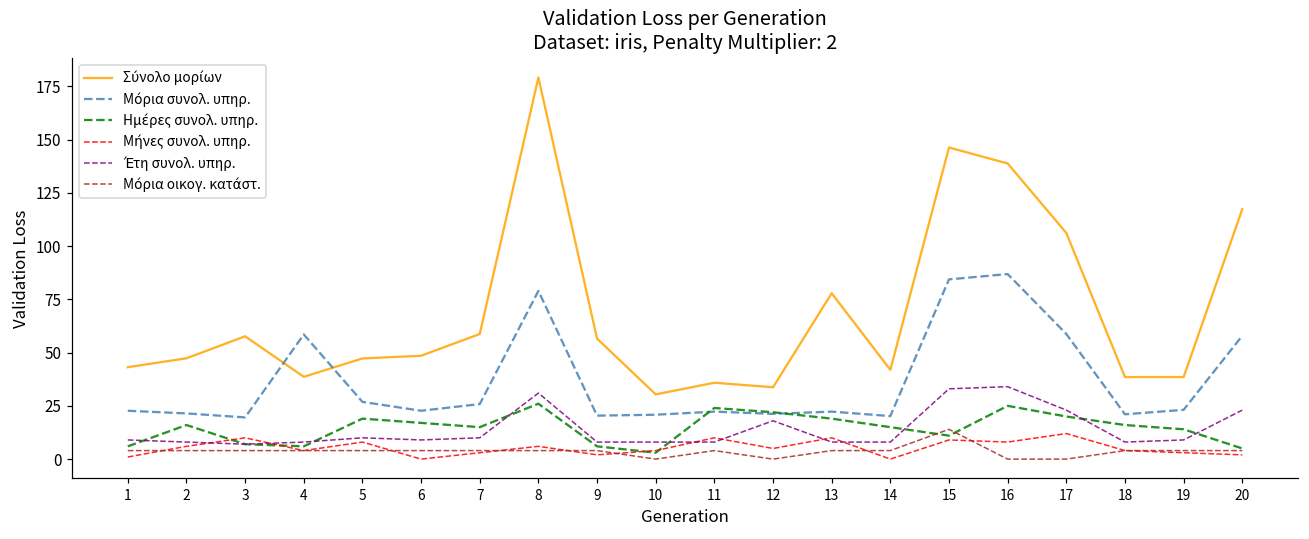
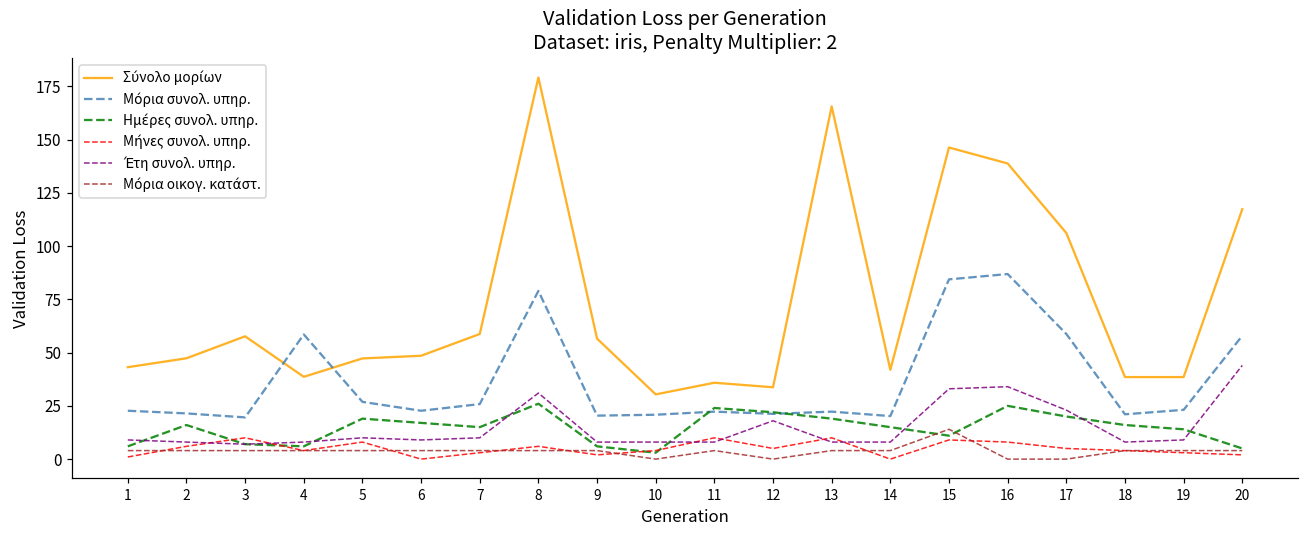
  {
    "Σύνολο μορίων": {
      "1": 43,
      "2": 47,
      "3": 58,
      "4": 39,
      "5": 47,
      "6": 49,
      "7": 59,
      "8": 179,
      "9": 57,
      "10": 30,
      "11": 36,
      "12": 34,
-     "13": 78,
+     "13": 166,
      "14": 42,
      "15": 146,
      "16": 139,
      "17": 106,
      "18": 39,
      "19": 39,
      "20": 117
    },
    "Μόρια συνολ. υπηρ.": {
      "1": 23,
      "2": 21,
      "3": 20,
      "4": 59,
      "5": 27,
      "6": 23,
      "7": 26,
      "8": 79,
      "9": 20,
      "10": 21,
      "11": 22,
      "13": 22,
      "14": 20,
      "15": 84,
      "16": 87,
      "17": 59,
      "18": 21,
      "19": 23,
      "20": 58
    },
    "Ημέρες συνολ. υπηρ.": {
      "1": 6,
      "2": 16,
      "4": 6,
      "5": 19,
      "6": 17,
      "7": 15,
      "8": 26,
      "9": 6,
      "11": 24,
      "13": 19,
      "14": 15,
      "15": 11,
      "16": 25,
      "17": 20,
      "18": 16,
      "19": 14
    },
    "Μήνες συνολ. υπηρ.": {
      "1": 1,
      "2": 6,
      "3": 10,
      "5": 8,
      "6": 0,
      "8": 6,
      "9": 2,
      "11": 10,
      "12": 5,
      "13": 10,
      "14": 0,
      "15": 9,
      "16": 8,
-     "17": 12,
+     "17": 5,
      "20": 2
    },
    "Έτη συνολ. υπηρ.": {
      "1": 9,
      "2": 8,
      "4": 8,
      "5": 10,
      "6": 9,
      "7": 10,
      "8": 31,
      "9": 8,
      "10": 8,
      "11": 8,
      "12": 18,
      "13": 8,
      "14": 8,
      "15": 33,
      "16": 34,
      "17": 23,
      "18": 8,
      "19": 9,
-     "20": 23
+     "20": 44
    },
    "Μόρια οικογ. κατάστ.": {
      "1": 4,
      "2": 4,
      "3": 4,
      "5": 4,
      "6": 4,
      "8": 4,
      "9": 4,
      "10": 0,
      "11": 4,
      "12": 0,
      "13": 4,
      "14": 4,
      "15": 14,
      "16": 0,
      "17": 0
    }
  }
